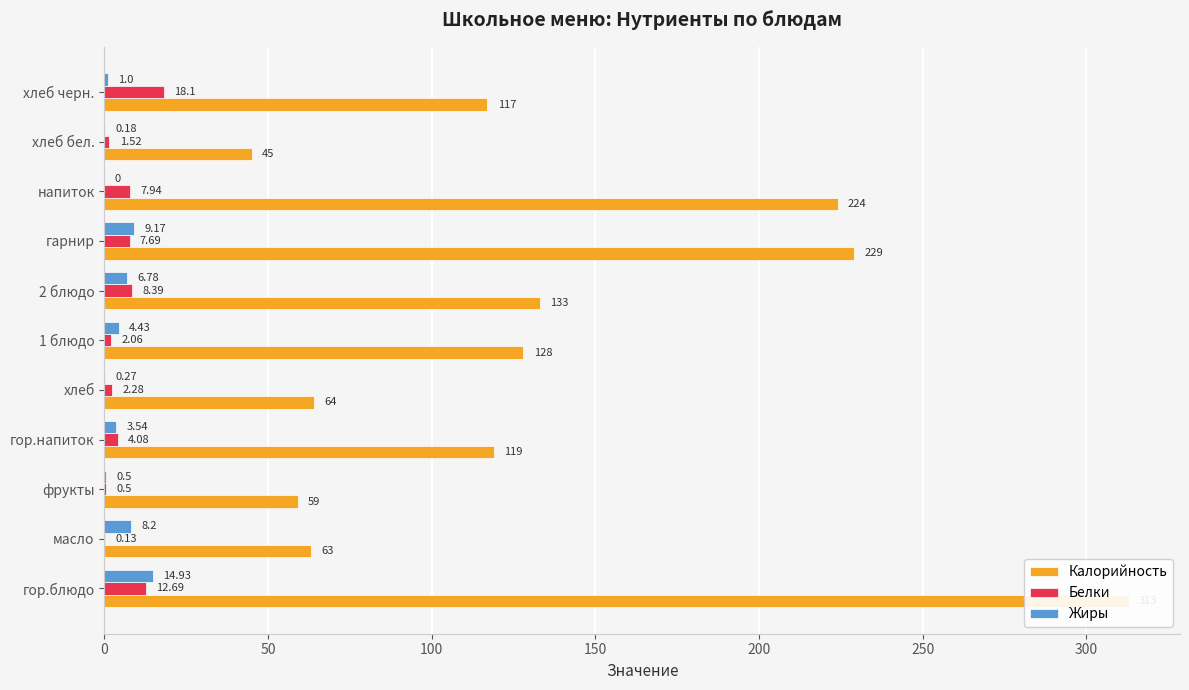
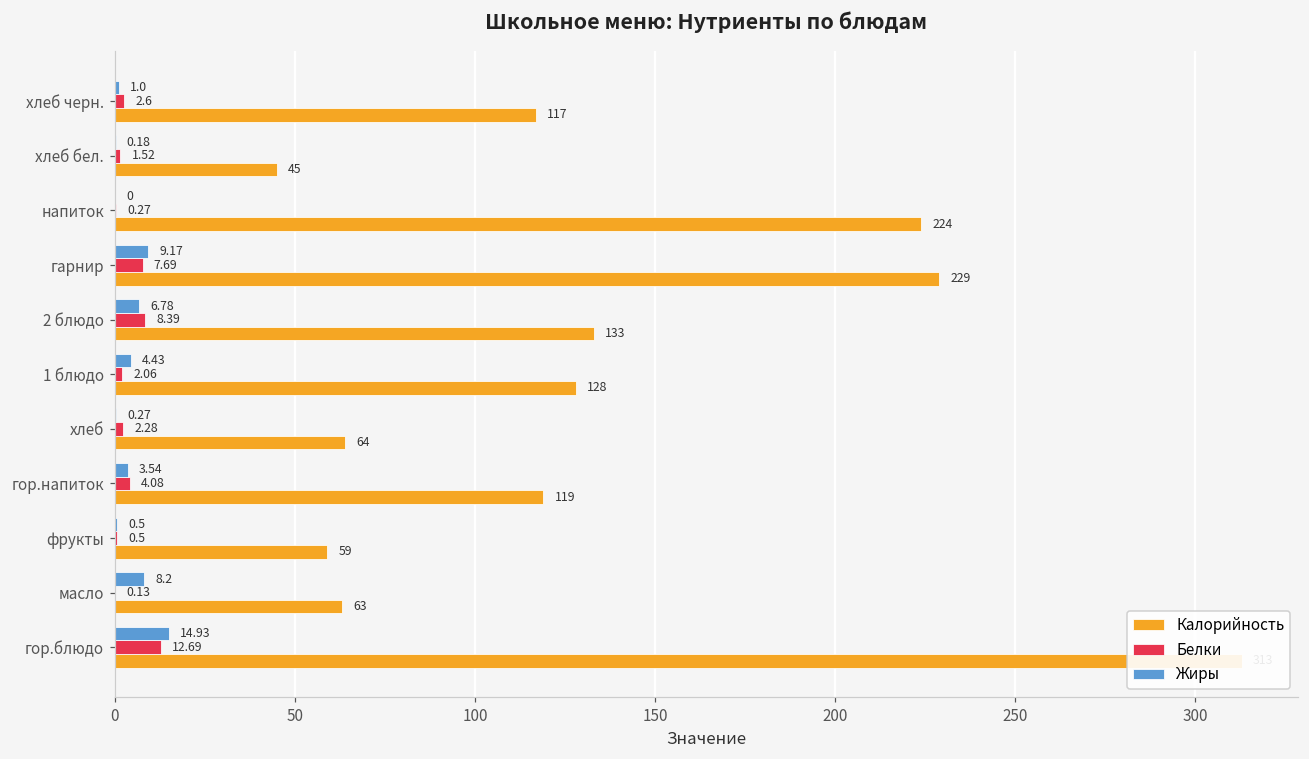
  {
    "Калорийность": {
      "хлеб черн.": 117,
      "хлеб бел.": 45,
      "напиток": 224,
      "гарнир": 229,
      "2 блюдо": 133,
      "1 блюдо": 128,
      "хлеб": 64,
      "гор.напиток": 119,
      "фрукты": 59,
      "масло": 63
    },
    "Белки": {
-     "хлеб черн.": 18.1,
+     "хлеб черн.": 2.6,
      "хлеб бел.": 1.52,
-     "напиток": 7.94,
+     "напиток": 0.27,
      "гарнир": 7.69,
      "2 блюдо": 8.39,
      "1 блюдо": 2.06,
      "хлеб": 2.28,
      "гор.напиток": 4.08,
      "фрукты": 0.5,
      "масло": 0.13,
      "гор.блюдо": 12.69
    },
    "Жиры": {
      "хлеб черн.": 1.0,
      "хлеб бел.": 0.18,
      "напиток": 0,
      "гарнир": 9.17,
      "2 блюдо": 6.78,
      "1 блюдо": 4.43,
      "хлеб": 0.27,
      "гор.напиток": 3.54,
      "фрукты": 0.5,
      "масло": 8.2,
      "гор.блюдо": 14.93
    }
  }
